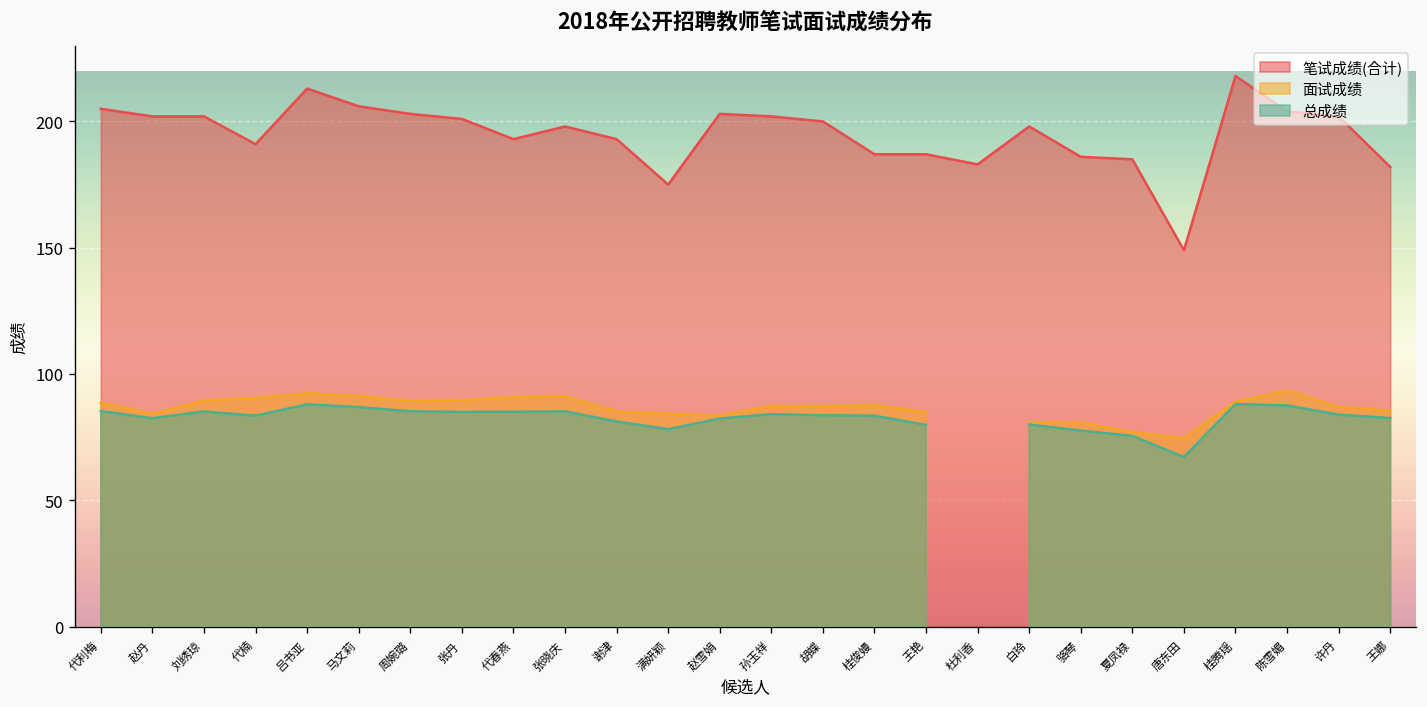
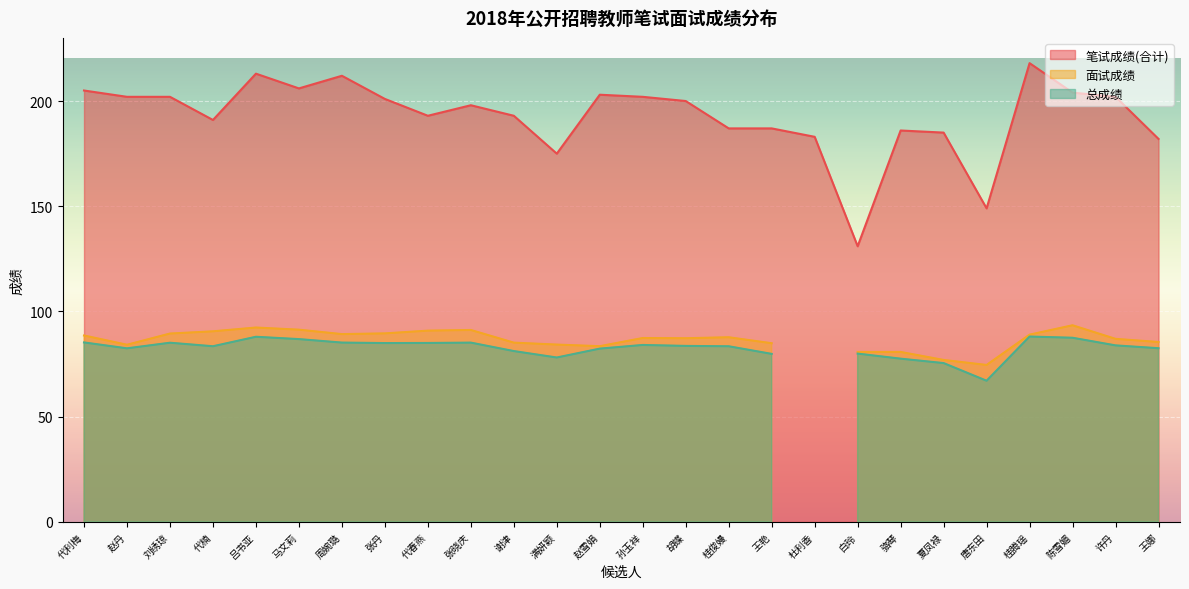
  {
    "笔试成绩(合计)": {
      "代利梅": 205,
      "赵丹": 202,
      "刘绣琼": 202,
      "代楠": 191,
      "吕书亚": 213,
      "马文莉": 206,
-     "周婉璐": 203,
+     "周婉璐": 212,
      "张丹": 201,
      "代春燕": 193,
      "张晓庆": 198,
      "谢津": 193,
      "满妍颖": 175,
      "赵雪娟": 203,
      "孙玉祥": 202,
      "胡蝶": 200,
      "桂俊嫚": 187,
      "王艳": 187,
      "杜利香": 183,
-     "白玲": 198,
+     "白玲": 131,
      "骆琴": 186,
      "夏凤禄": 185,
      "唐东田": 149,
      "桂腾瑶": 218,
      "王娜": 182
    }
  }
